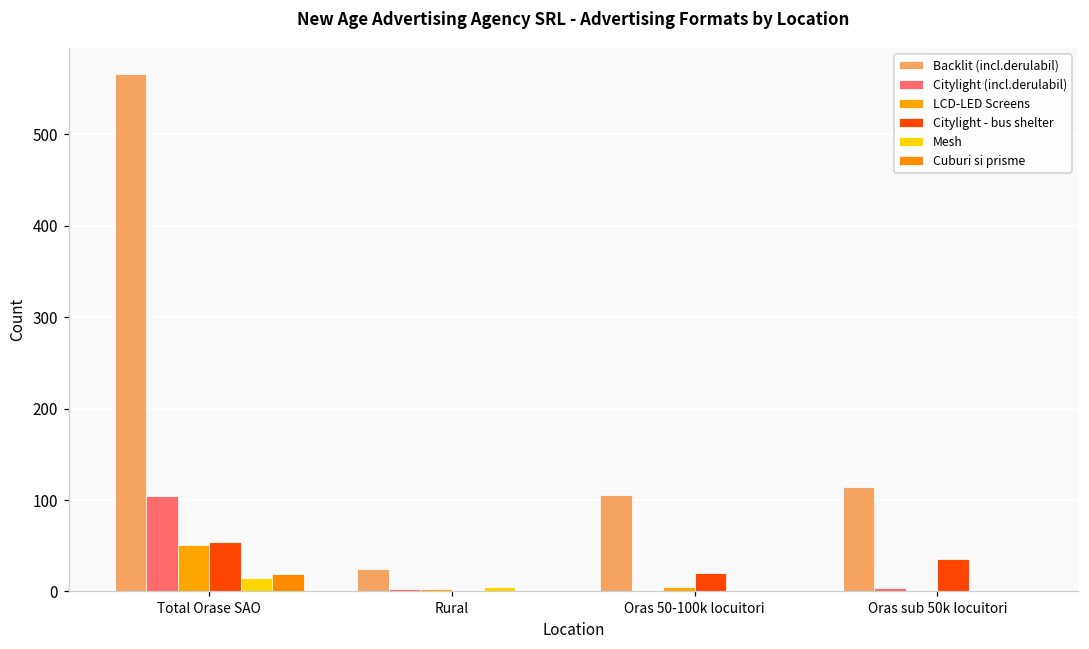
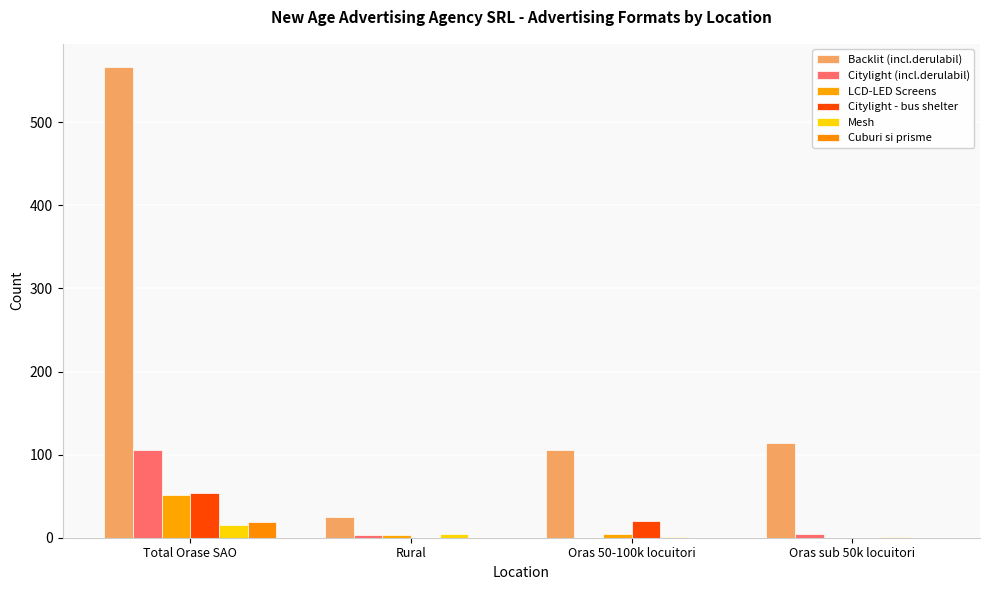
  {
    "Citylight - bus shelter": {
      "Total Orase SAO": 50,
      "Rural": 0,
      "Oras 50-100k locuitori": 20,
-     "Oras sub 50k locuitori": 40
+     "Oras sub 50k locuitori": 0
    }
  }
